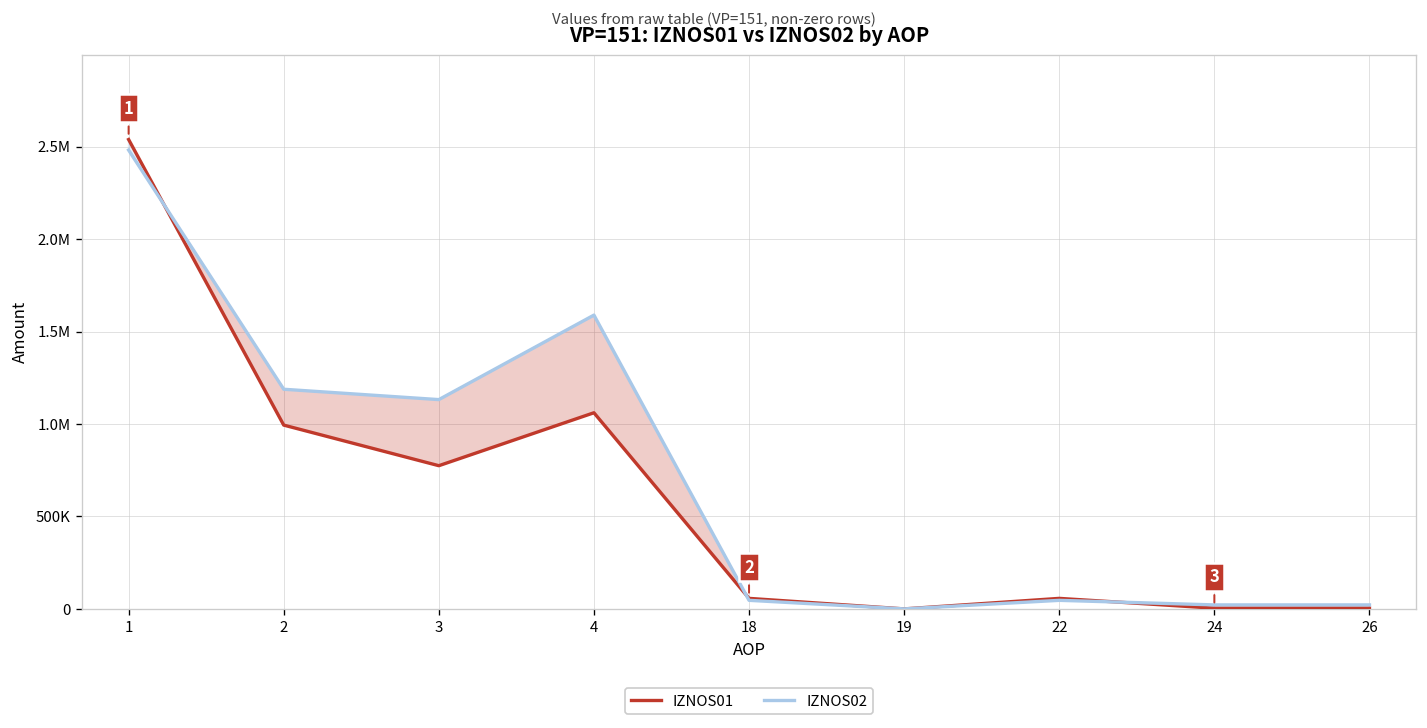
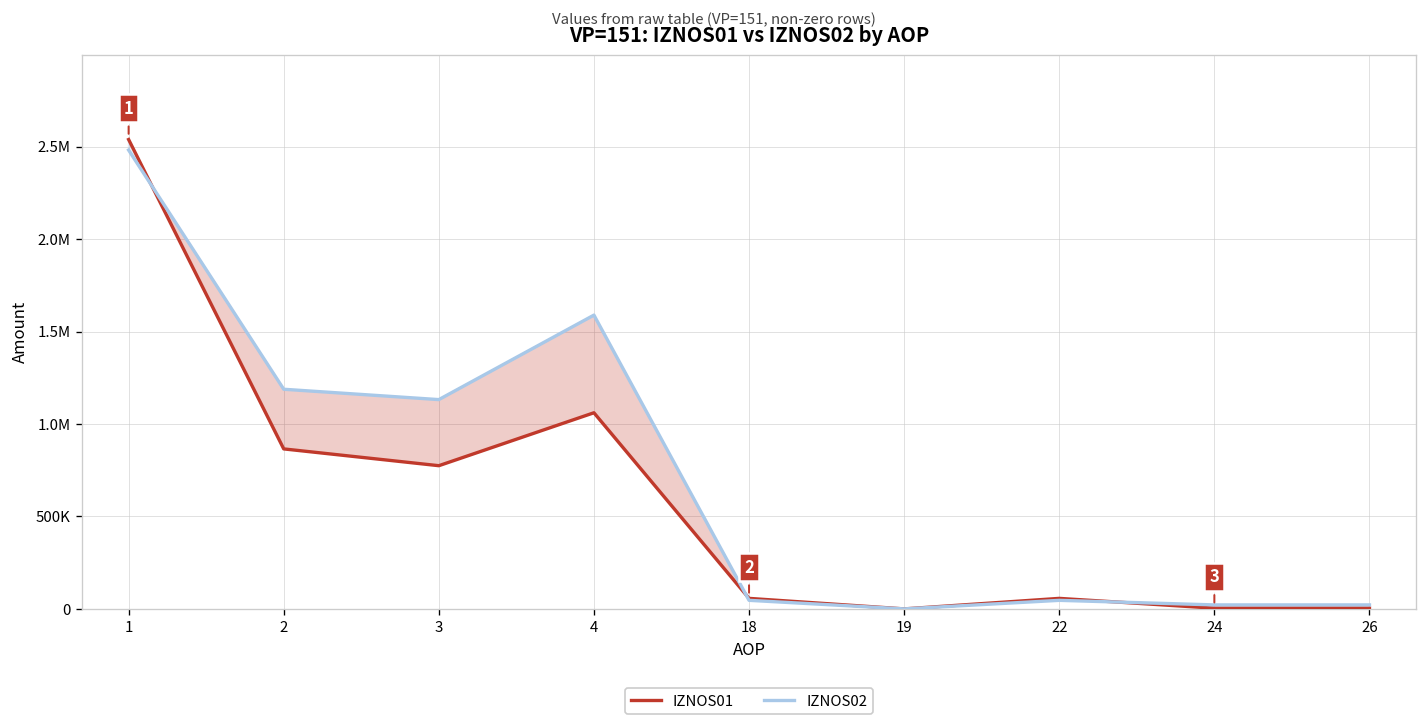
  {
    "IZNOS01": {
-     "2": 990000,
+     "2": 870000,
      "3": 770000,
      "4": 1060000,
      "24": 0,
      "26": 0
    },
    "IZNOS02": {
      "1": 2480000,
      "2": 1190000,
      "3": 1130000,
      "4": 1590000,
      "26": 20000
    }
  }
